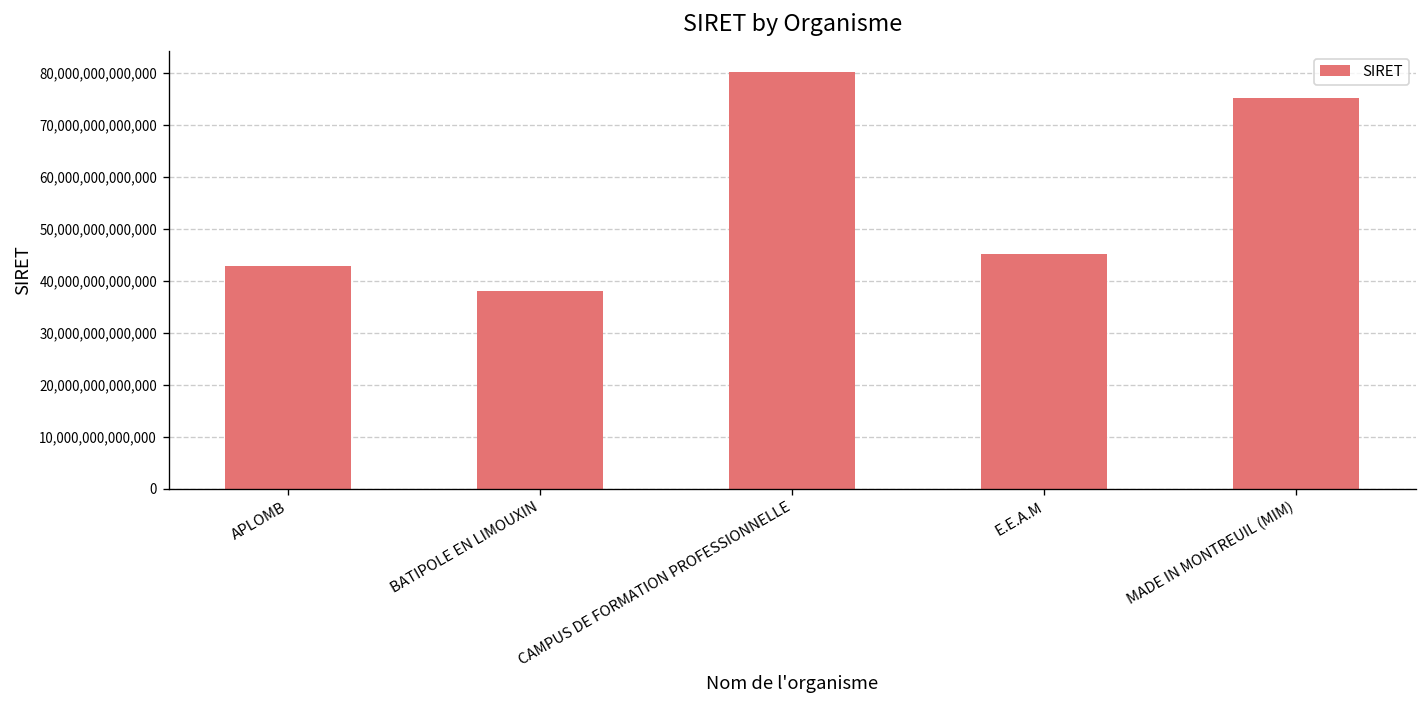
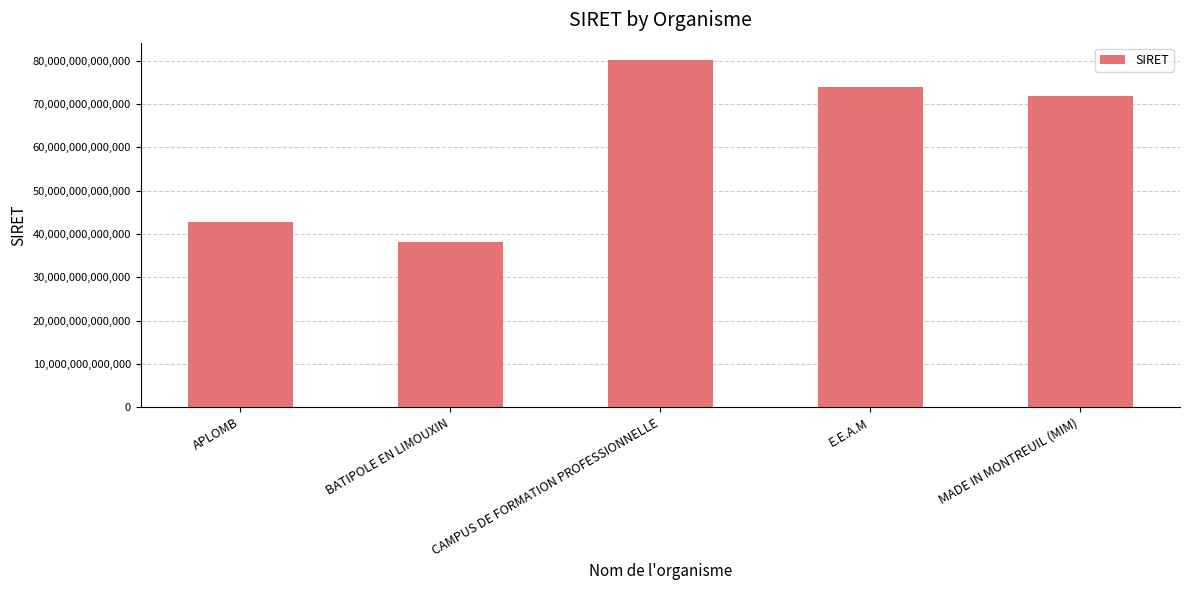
  {
    "APLOMB": "43,000,000,000,000",
    "BATIPOLE EN LIMOUXIN": "38,000,000,000,000",
    "CAMPUS DE FORMATION PROFESSIONNELLE": "80,000,000,000,000",
-   "E.E.A.M": "45,000,000,000,000",
-   "MADE IN MONTREUIL (MIM)": "75,000,000,000,000"
+   "E.E.A.M": "74,000,000,000,000",
+   "MADE IN MONTREUIL (MIM)": "72,000,000,000,000"
  }
